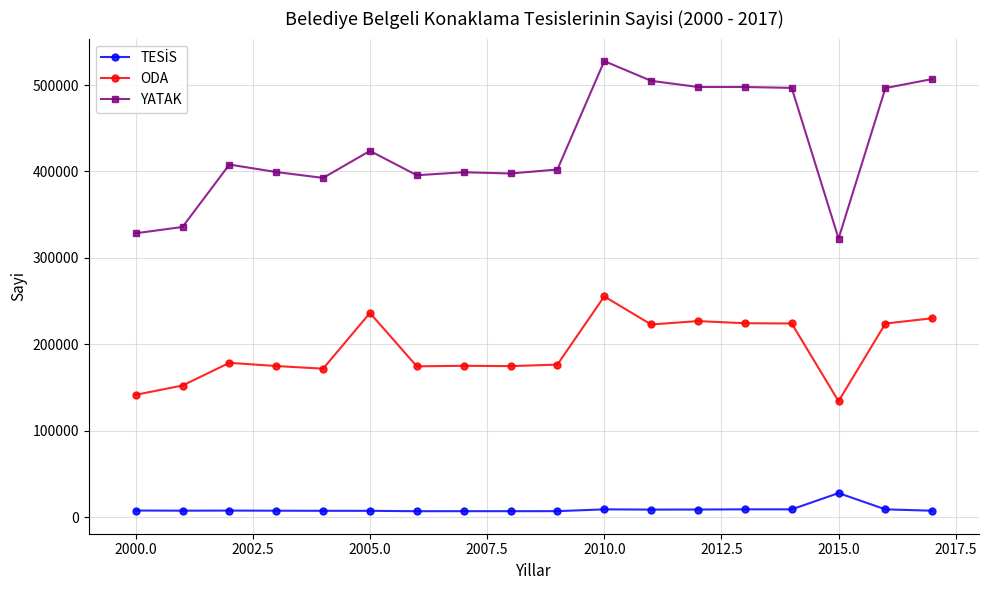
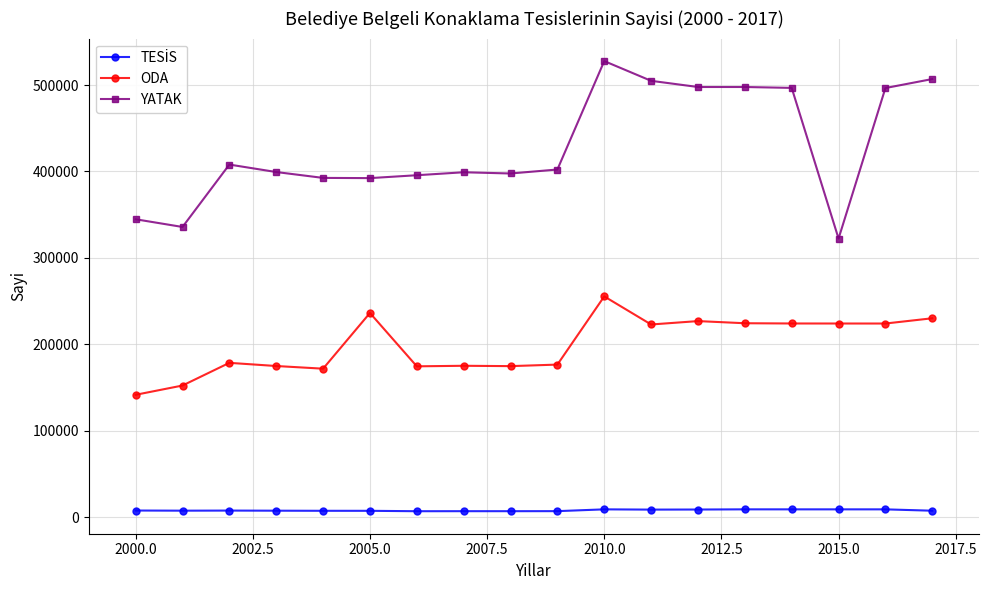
  {
    "TESİS": {
      "2000.0": 10000,
      "2005.0": 10000,
      "2010.0": 10000,
-     "2015.0": 30000
+     "2015.0": 10000
    },
    "ODA": {
      "2000.0": 140000,
      "2005.0": 240000,
      "2010.0": 260000,
-     "2015.0": 130000
+     "2015.0": 220000
    },
    "YATAK": {
-     "2000.0": 330000,
-     "2005.0": 420000,
+     "2000.0": 340000,
+     "2005.0": 390000,
      "2010.0": 530000,
      "2015.0": 320000
    }
  }
